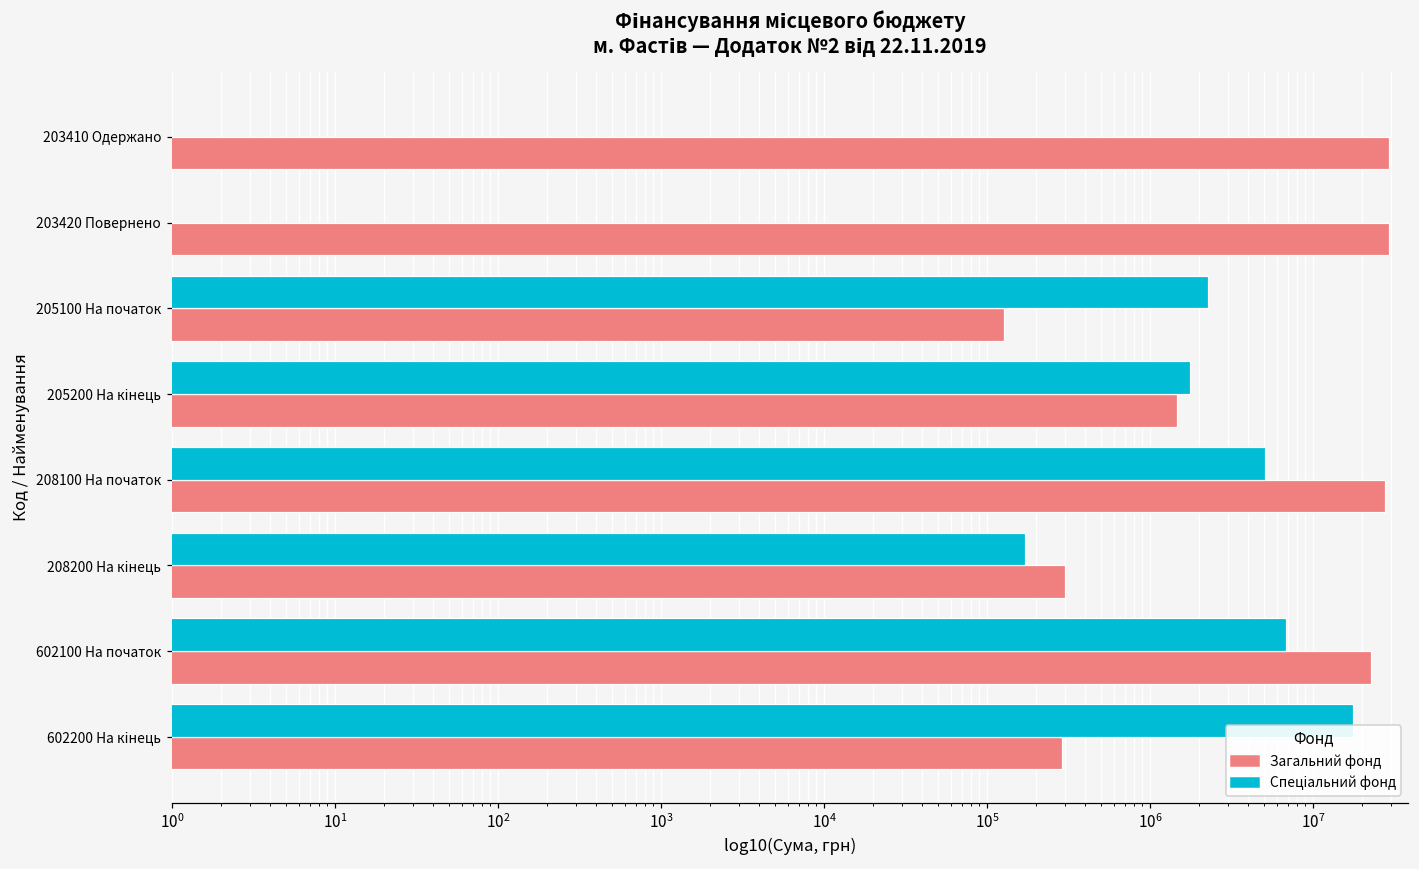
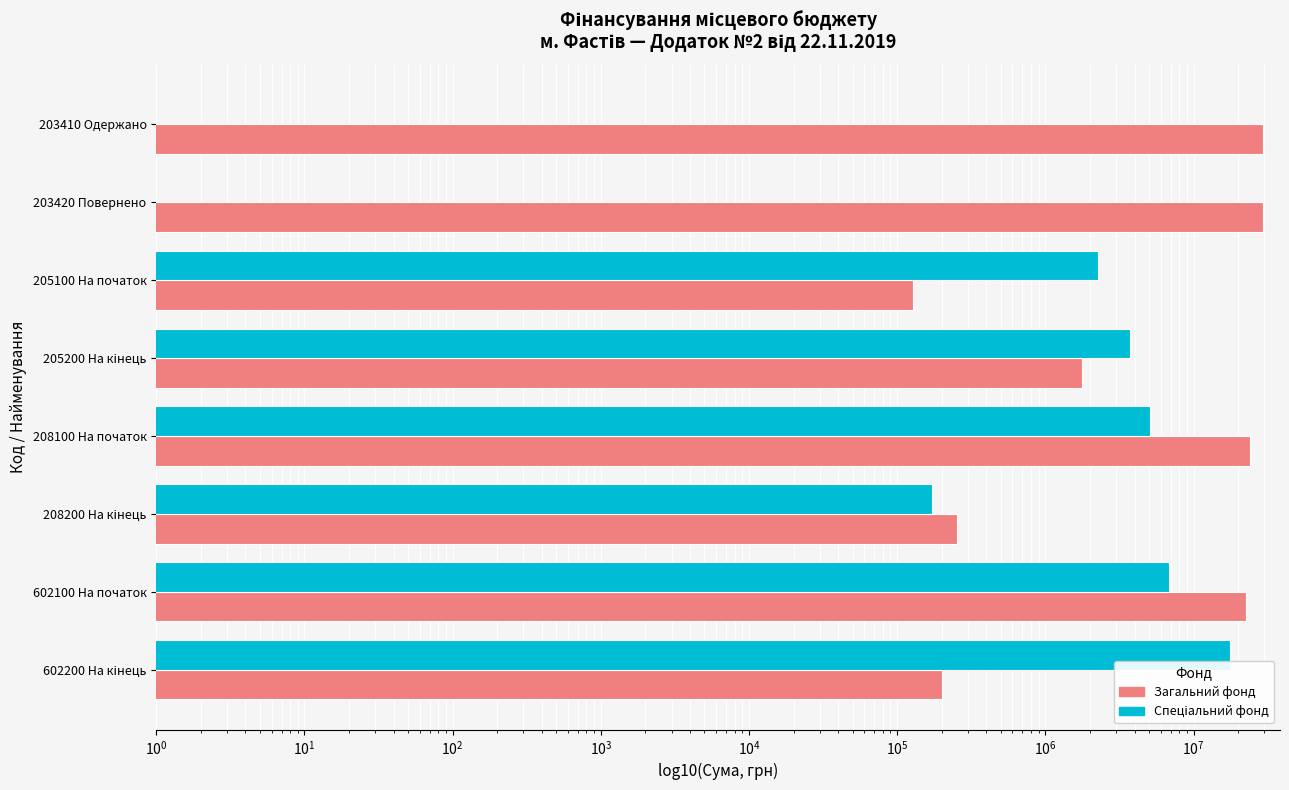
  {
    "Загальний фонд": {
      "203410 Одержано": 29000000,
      "203420 Повернено": 29000000,
      "205100 На початок": 130000,
-     "205200 На кінець": 1500000,
-     "208100 На початок": 28000000,
-     "208200 На кінець": 300000,
+     "205200 На кінець": 1800000,
+     "208100 На початок": 24000000,
+     "208200 На кінець": 250000,
      "602100 На початок": 23000000,
-     "602200 На кінець": 290000
+     "602200 На кінець": 200000
    },
    "Спеціальний фонд": {
      "205100 На початок": 2300000,
-     "205200 На кінець": 1800000,
+     "205200 На кінець": 3700000,
      "208100 На початок": 5100000,
      "208200 На кінець": 170000,
      "602100 На початок": 7000000,
      "602200 На кінець": 18000000
    }
  }
